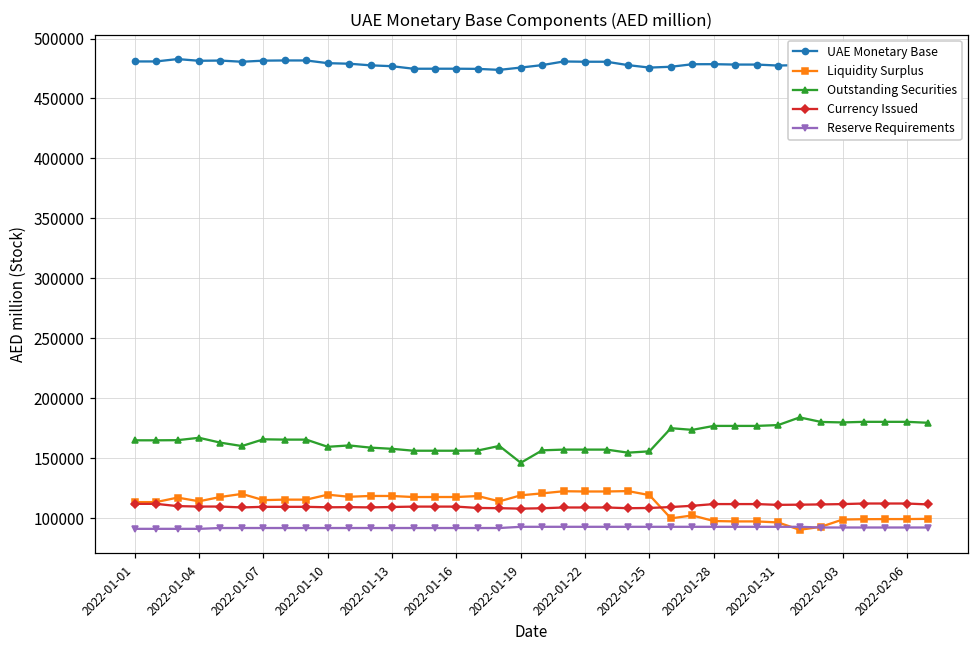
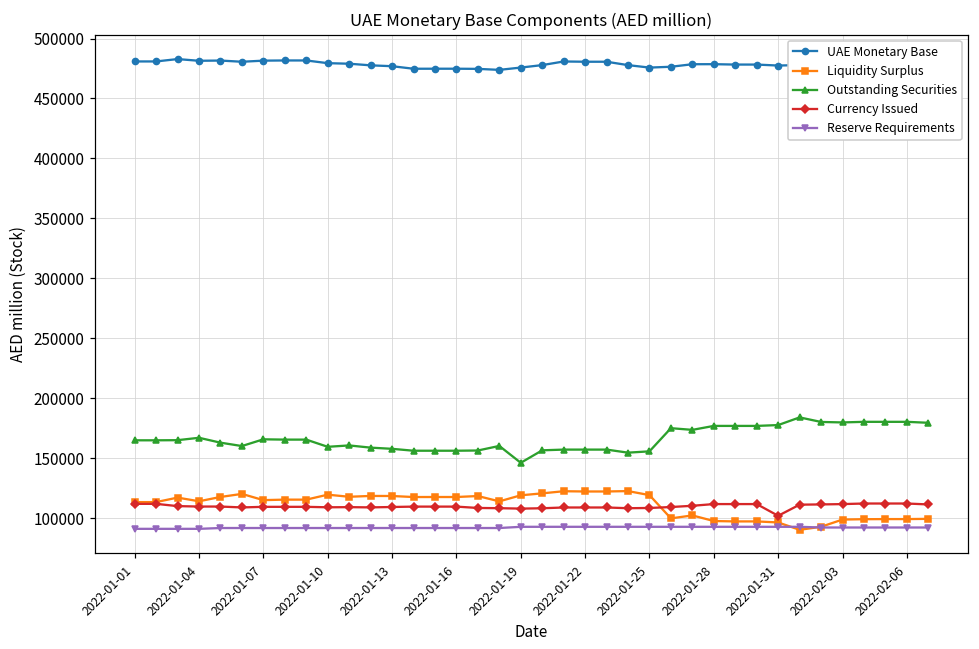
  {
    "UAE Monetary Base": {
      "2022-01-01": 481000,
      "2022-01-04": 481000,
      "2022-01-07": 482000,
      "2022-01-10": 479000,
      "2022-01-13": 477000,
      "2022-01-16": 475000,
      "2022-01-19": 476000,
      "2022-01-22": 481000,
      "2022-01-25": 476000,
      "2022-01-28": 479000,
      "2022-01-31": 477000
    },
    "Liquidity Surplus": {
      "2022-01-04": 114000,
      "2022-01-07": 115000,
      "2022-01-10": 119000,
      "2022-01-13": 118000,
      "2022-01-16": 118000,
      "2022-01-19": 119000,
      "2022-01-22": 122000,
      "2022-01-25": 119000,
      "2022-01-28": 97000,
      "2022-01-31": 96000,
      "2022-02-03": 99000,
      "2022-02-06": 99000
    },
    "Outstanding Securities": {
      "2022-01-01": 165000,
      "2022-01-04": 167000,
      "2022-01-07": 166000,
      "2022-01-10": 159000,
      "2022-01-13": 158000,
      "2022-01-16": 156000,
      "2022-01-19": 146000,
      "2022-01-22": 157000,
      "2022-01-25": 156000,
      "2022-01-28": 177000,
      "2022-01-31": 178000,
      "2022-02-03": 180000,
      "2022-02-06": 180000
    },
    "Currency Issued": {
      "2022-01-04": 110000,
      "2022-01-07": 109000,
      "2022-01-10": 109000,
      "2022-01-13": 109000,
      "2022-01-16": 110000,
      "2022-01-19": 108000,
      "2022-01-22": 109000,
      "2022-01-25": 108000,
      "2022-01-28": 112000,
-     "2022-01-31": 111000,
+     "2022-01-31": 102000,
      "2022-02-03": 112000,
      "2022-02-06": 112000
    },
    "Reserve Requirements": {
      "2022-01-01": 91000,
      "2022-01-04": 91000,
      "2022-01-07": 92000,
      "2022-01-10": 92000,
      "2022-01-13": 92000,
      "2022-01-16": 92000,
      "2022-01-19": 93000,
      "2022-01-22": 93000,
      "2022-01-25": 93000,
      "2022-01-28": 93000,
      "2022-01-31": 93000,
      "2022-02-03": 92000,
      "2022-02-06": 92000
    }
  }
